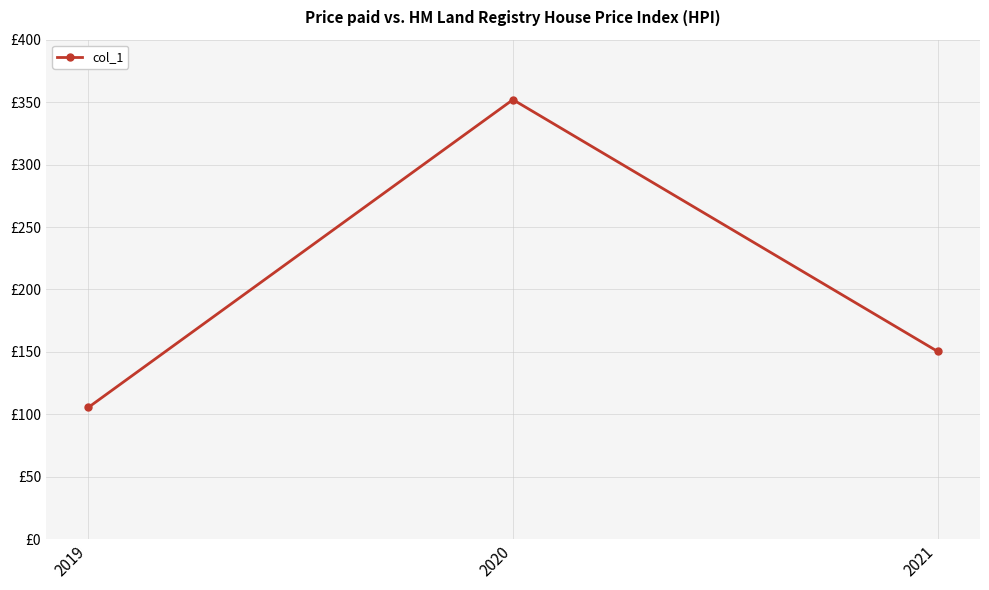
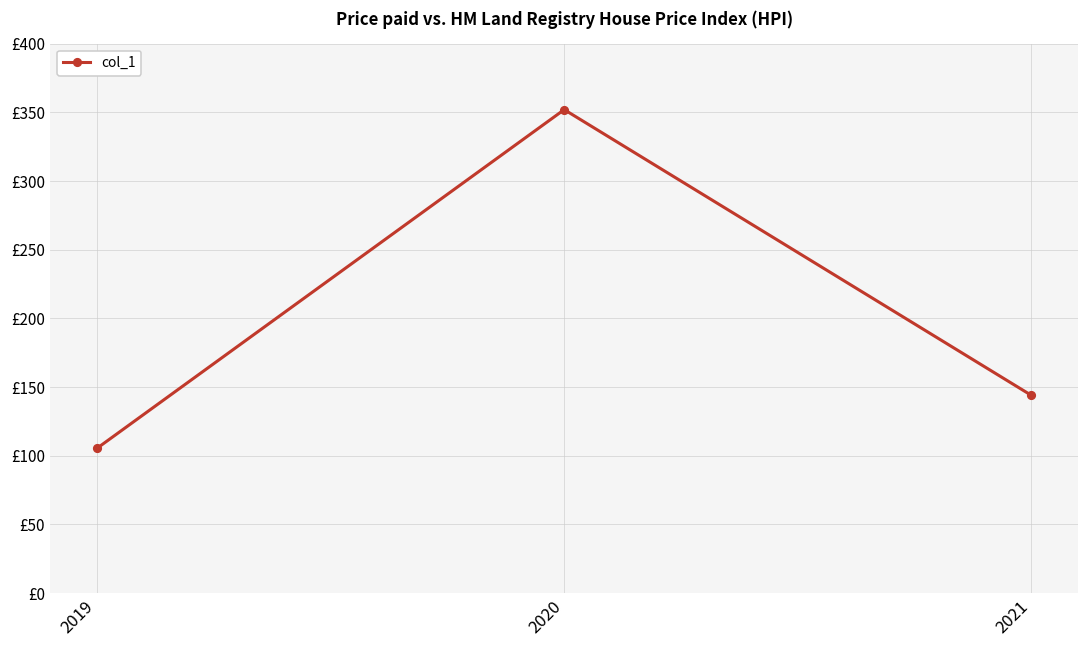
  {
    "2019": "£106",
    "2020": "£352",
-   "2021": "£150"
+   "2021": "£144"
  }
